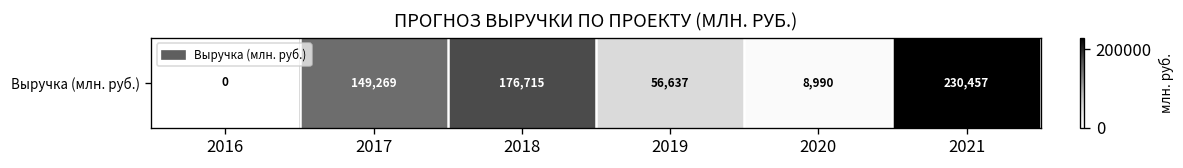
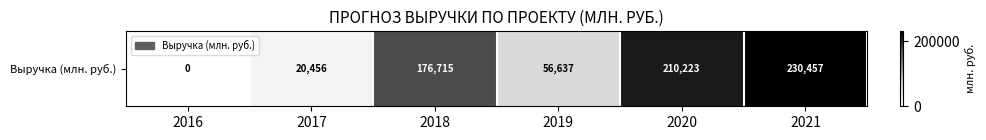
  {
    "Выручка (млн. руб.)": {
      "2016": "0",
-     "2017": "149,269",
+     "2017": "20,456",
      "2018": "176,715",
      "2019": "56,637",
-     "2020": "8,990",
+     "2020": "210,223",
      "2021": "230,457"
    }
  }
